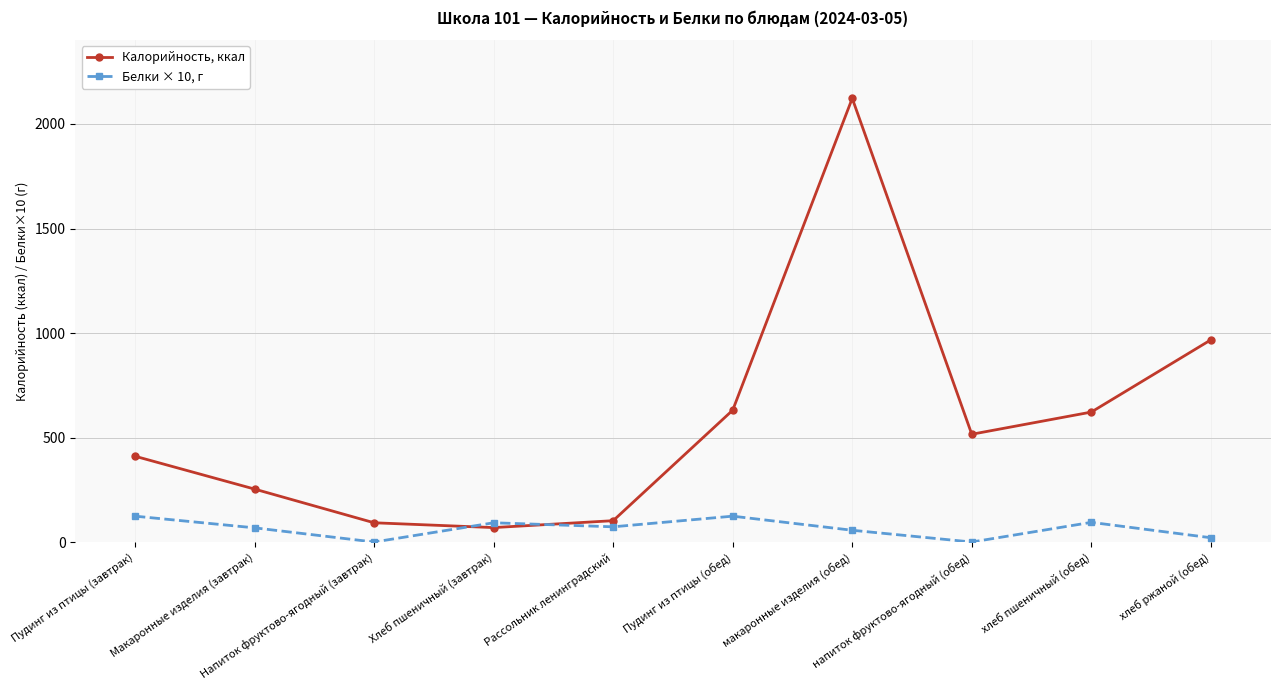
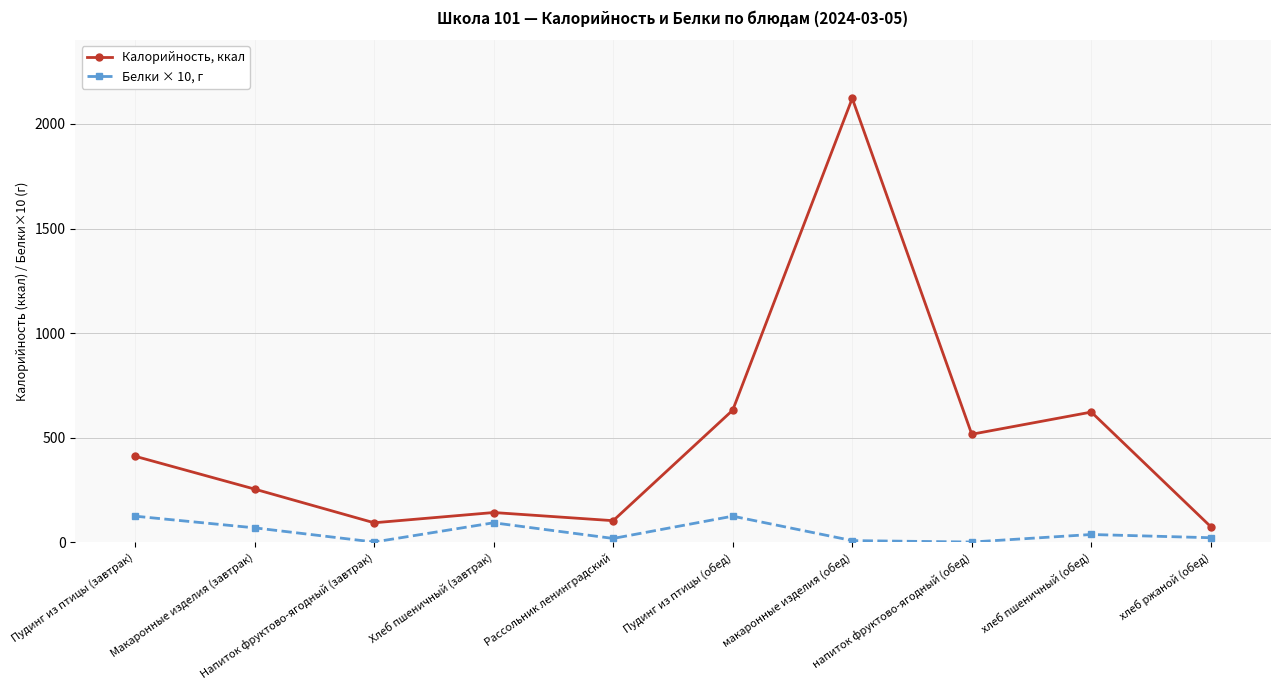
  {
    "Калорийность, ккал": {
      "Пудинг из птицы (завтрак)": 410,
      "Макаронные изделия (завтрак)": 260,
      "Напиток фруктово-ягодный (завтрак)": 90,
-     "Хлеб пшеничный (завтрак)": 70,
+     "Хлеб пшеничный (завтрак)": 140,
      "Рассольник ленинградский": 100,
      "Пудинг из птицы (обед)": 630,
      "макаронные изделия (обед)": 2120,
      "напиток фруктово-ягодный (обед)": 520,
      "хлеб пшеничный (обед)": 620,
-     "хлеб ржаной (обед)": 970
+     "хлеб ржаной (обед)": 80
    },
    "Белки × 10, г": {
      "Пудинг из птицы (завтрак)": 130,
      "Макаронные изделия (завтрак)": 70,
      "Напиток фруктово-ягодный (завтрак)": 0,
      "Хлеб пшеничный (завтрак)": 90,
-     "Рассольник ленинградский": 70,
+     "Рассольник ленинградский": 20,
      "Пудинг из птицы (обед)": 130,
-     "макаронные изделия (обед)": 60,
+     "макаронные изделия (обед)": 10,
      "напиток фруктово-ягодный (обед)": 0,
-     "хлеб пшеничный (обед)": 100,
+     "хлеб пшеничный (обед)": 40,
      "хлеб ржаной (обед)": 20
    }
  }
